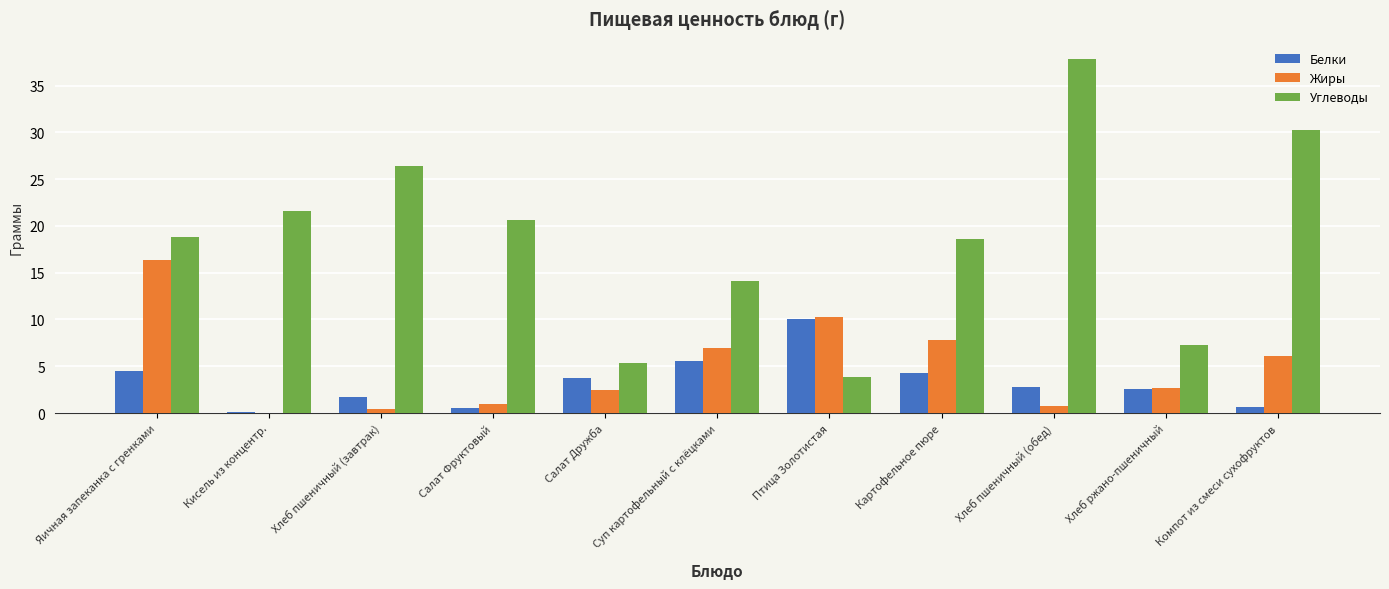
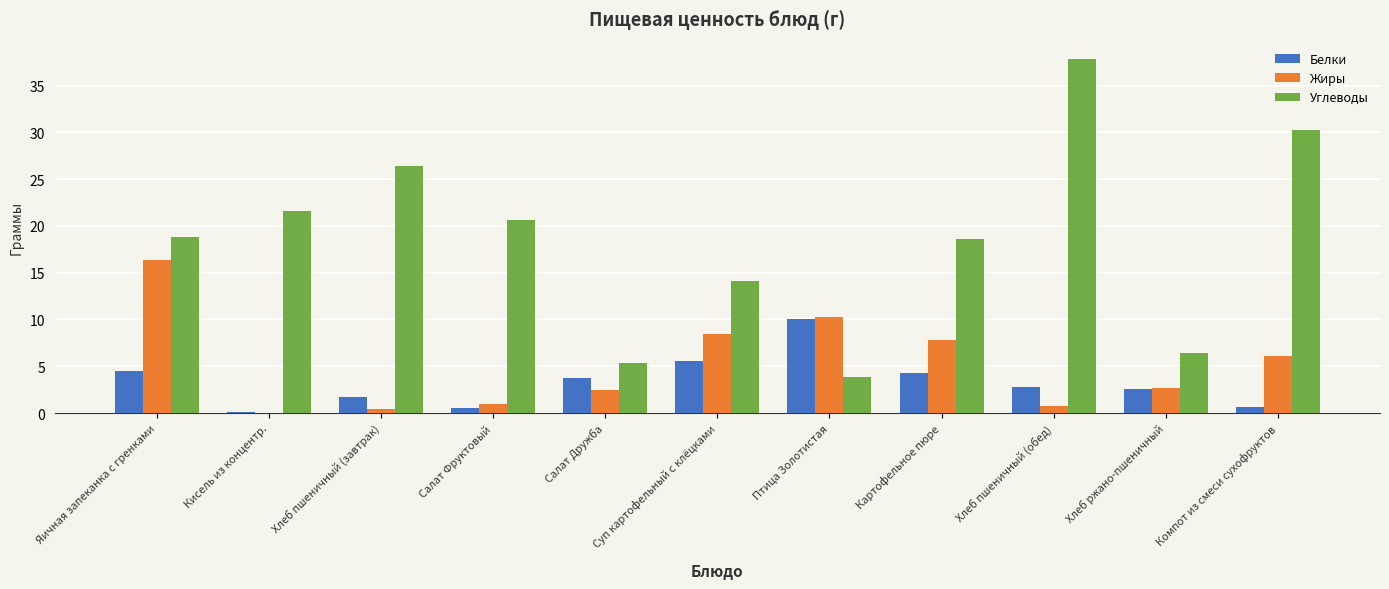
  {
    "Белки": {
      "Яичная запеканка с гренками": 5,
      "Хлеб пшеничный (завтрак)": 2,
      "Салат Фруктовый": 0,
      "Салат Дружба": 4,
      "Суп картофельный с клёцками": 6,
      "Птица Золотистая": 10,
      "Картофельное пюре": 4,
      "Хлеб пшеничный (обед)": 3,
      "Хлеб ржано-пшеничный": 3,
      "Компот из смеси сухофруктов": 1
    },
    "Жиры": {
      "Яичная запеканка с гренками": 16,
      "Кисель из концентр.": 0,
      "Хлеб пшеничный (завтрак)": 0,
      "Салат Фруктовый": 1,
      "Салат Дружба": 2,
-     "Суп картофельный с клёцками": 7,
+     "Суп картофельный с клёцками": 8,
      "Птица Золотистая": 10,
      "Картофельное пюре": 8,
      "Хлеб пшеничный (обед)": 1,
      "Хлеб ржано-пшеничный": 3,
      "Компот из смеси сухофруктов": 6
    },
    "Углеводы": {
      "Яичная запеканка с гренками": 19,
      "Кисель из концентр.": 22,
      "Хлеб пшеничный (завтрак)": 26,
      "Салат Фруктовый": 21,
      "Салат Дружба": 5,
      "Суп картофельный с клёцками": 14,
      "Птица Золотистая": 4,
      "Картофельное пюре": 19,
      "Хлеб пшеничный (обед)": 38,
-     "Хлеб ржано-пшеничный": 7,
+     "Хлеб ржано-пшеничный": 6,
      "Компот из смеси сухофруктов": 30
    }
  }
